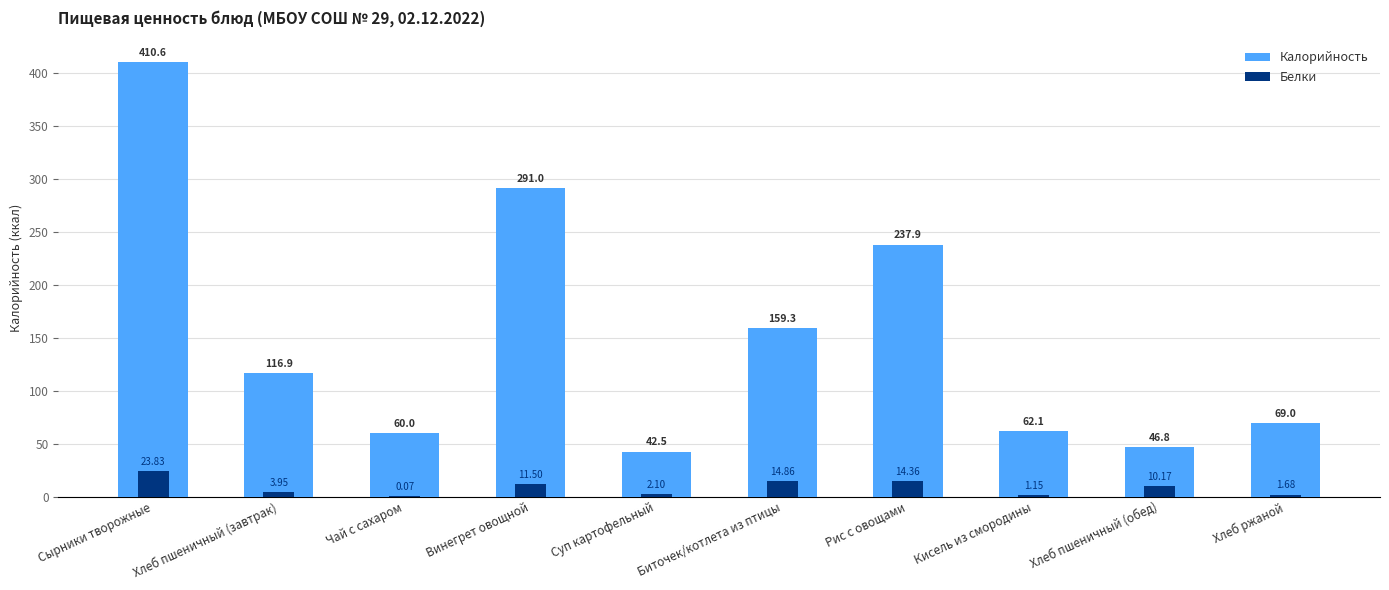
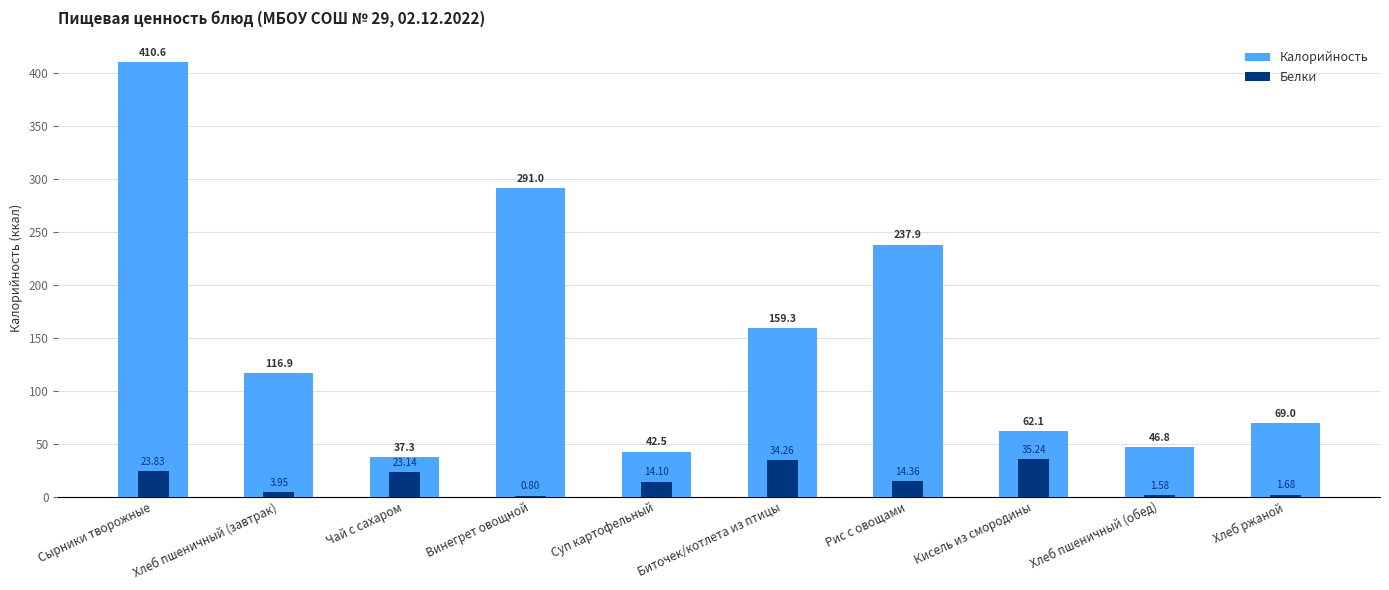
  {
    "Калорийность": {
      "Сырники творожные": 410.6,
      "Хлеб пшеничный (завтрак)": 116.9,
-     "Чай с сахаром": 60.0,
+     "Чай с сахаром": 37.3,
      "Винегрет овощной": 291.0,
      "Суп картофельный": 42.5,
      "Биточек/котлета из птицы": 159.3,
      "Рис с овощами": 237.9,
      "Кисель из смородины": 62.1,
      "Хлеб пшеничный (обед)": 46.8,
      "Хлеб ржаной": 69.0
    },
    "Белки": {
-     "Чай с сахаром": 0.07,
-     "Винегрет овощной": 11.50,
-     "Суп картофельный": 2.10,
-     "Биточек/котлета из птицы": 14.86,
-     "Кисель из смородины": 1.15,
-     "Хлеб пшеничный (обед)": 10.17,
+     "Чай с сахаром": 23.14,
+     "Винегрет овощной": 0.80,
+     "Суп картофельный": 14.10,
+     "Биточек/котлета из птицы": 34.26,
+     "Кисель из смородины": 35.24,
+     "Хлеб пшеничный (обед)": 1.58,
      "Хлеб ржаной": 1.68
    }
  }
